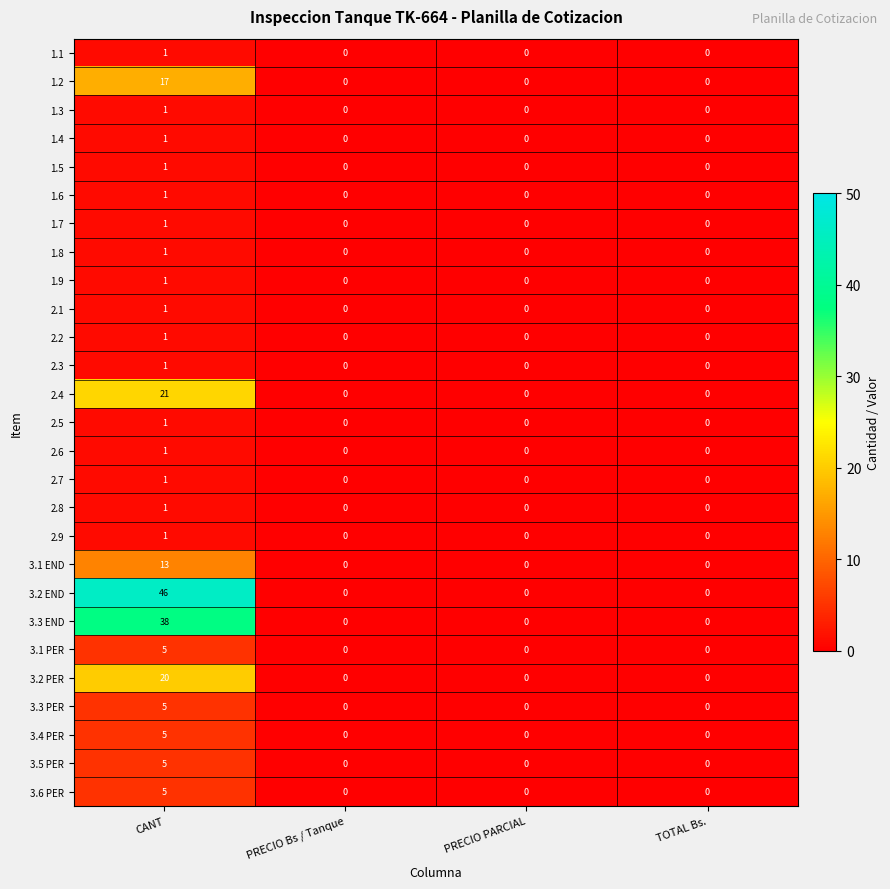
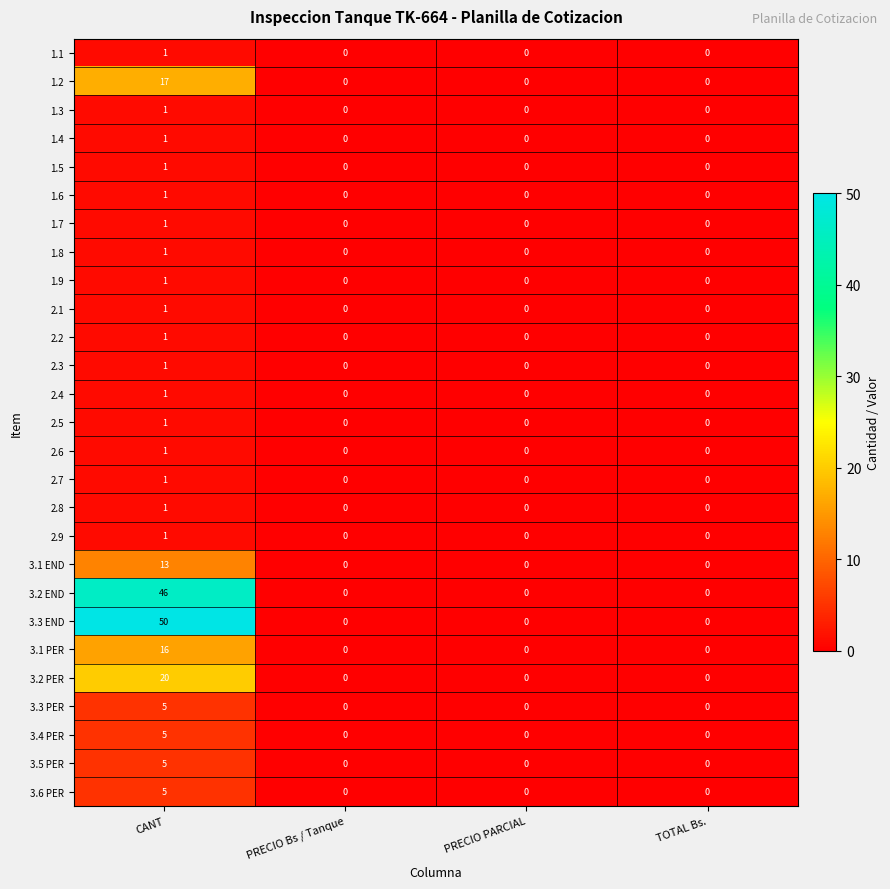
  {
    "1.1": {
      "CANT": 1,
      "PRECIO Bs / Tanque": 0,
      "PRECIO PARCIAL": 0,
      "TOTAL Bs.": 0
    },
    "1.2": {
      "CANT": 17,
      "PRECIO Bs / Tanque": 0,
      "PRECIO PARCIAL": 0,
      "TOTAL Bs.": 0
    },
    "1.3": {
      "CANT": 1,
      "PRECIO Bs / Tanque": 0,
      "PRECIO PARCIAL": 0,
      "TOTAL Bs.": 0
    },
    "1.4": {
      "CANT": 1,
      "PRECIO Bs / Tanque": 0,
      "PRECIO PARCIAL": 0,
      "TOTAL Bs.": 0
    },
    "1.5": {
      "CANT": 1,
      "PRECIO Bs / Tanque": 0,
      "PRECIO PARCIAL": 0,
      "TOTAL Bs.": 0
    },
    "1.6": {
      "CANT": 1,
      "PRECIO Bs / Tanque": 0,
      "PRECIO PARCIAL": 0,
      "TOTAL Bs.": 0
    },
    "1.7": {
      "CANT": 1,
      "PRECIO Bs / Tanque": 0,
      "PRECIO PARCIAL": 0,
      "TOTAL Bs.": 0
    },
    "1.8": {
      "CANT": 1,
      "PRECIO Bs / Tanque": 0,
      "PRECIO PARCIAL": 0,
      "TOTAL Bs.": 0
    },
    "1.9": {
      "CANT": 1,
      "PRECIO Bs / Tanque": 0,
      "PRECIO PARCIAL": 0,
      "TOTAL Bs.": 0
    },
    "2.1": {
      "CANT": 1,
      "PRECIO Bs / Tanque": 0,
      "PRECIO PARCIAL": 0,
      "TOTAL Bs.": 0
    },
    "2.2": {
      "CANT": 1,
      "PRECIO Bs / Tanque": 0,
      "PRECIO PARCIAL": 0,
      "TOTAL Bs.": 0
    },
    "2.3": {
      "CANT": 1,
      "PRECIO Bs / Tanque": 0,
      "PRECIO PARCIAL": 0,
      "TOTAL Bs.": 0
    },
    "2.4": {
-     "CANT": 21,
+     "CANT": 1,
      "PRECIO Bs / Tanque": 0,
      "PRECIO PARCIAL": 0,
      "TOTAL Bs.": 0
    },
    "2.5": {
      "CANT": 1,
      "PRECIO Bs / Tanque": 0,
      "PRECIO PARCIAL": 0,
      "TOTAL Bs.": 0
    },
    "2.6": {
      "CANT": 1,
      "PRECIO Bs / Tanque": 0,
      "PRECIO PARCIAL": 0,
      "TOTAL Bs.": 0
    },
    "2.7": {
      "CANT": 1,
      "PRECIO Bs / Tanque": 0,
      "PRECIO PARCIAL": 0,
      "TOTAL Bs.": 0
    },
    "2.8": {
      "CANT": 1,
      "PRECIO Bs / Tanque": 0,
      "PRECIO PARCIAL": 0,
      "TOTAL Bs.": 0
    },
    "2.9": {
      "CANT": 1,
      "PRECIO Bs / Tanque": 0,
      "PRECIO PARCIAL": 0,
      "TOTAL Bs.": 0
    },
    "3.1 END": {
      "CANT": 13,
      "PRECIO Bs / Tanque": 0,
      "PRECIO PARCIAL": 0,
      "TOTAL Bs.": 0
    },
    "3.2 END": {
      "CANT": 46,
      "PRECIO Bs / Tanque": 0,
      "PRECIO PARCIAL": 0,
      "TOTAL Bs.": 0
    },
    "3.3 END": {
-     "CANT": 38,
+     "CANT": 50,
      "PRECIO Bs / Tanque": 0,
      "PRECIO PARCIAL": 0,
      "TOTAL Bs.": 0
    },
    "3.1 PER": {
-     "CANT": 5,
+     "CANT": 16,
      "PRECIO Bs / Tanque": 0,
      "PRECIO PARCIAL": 0,
      "TOTAL Bs.": 0
    },
    "3.2 PER": {
      "CANT": 20,
      "PRECIO Bs / Tanque": 0,
      "PRECIO PARCIAL": 0,
      "TOTAL Bs.": 0
    },
    "3.3 PER": {
      "CANT": 5,
      "PRECIO Bs / Tanque": 0,
      "PRECIO PARCIAL": 0,
      "TOTAL Bs.": 0
    },
    "3.4 PER": {
      "CANT": 5,
      "PRECIO Bs / Tanque": 0,
      "PRECIO PARCIAL": 0,
      "TOTAL Bs.": 0
    },
    "3.5 PER": {
      "CANT": 5,
      "PRECIO Bs / Tanque": 0,
      "PRECIO PARCIAL": 0,
      "TOTAL Bs.": 0
    },
    "3.6 PER": {
      "CANT": 5,
      "PRECIO Bs / Tanque": 0,
      "PRECIO PARCIAL": 0,
      "TOTAL Bs.": 0
    }
  }
